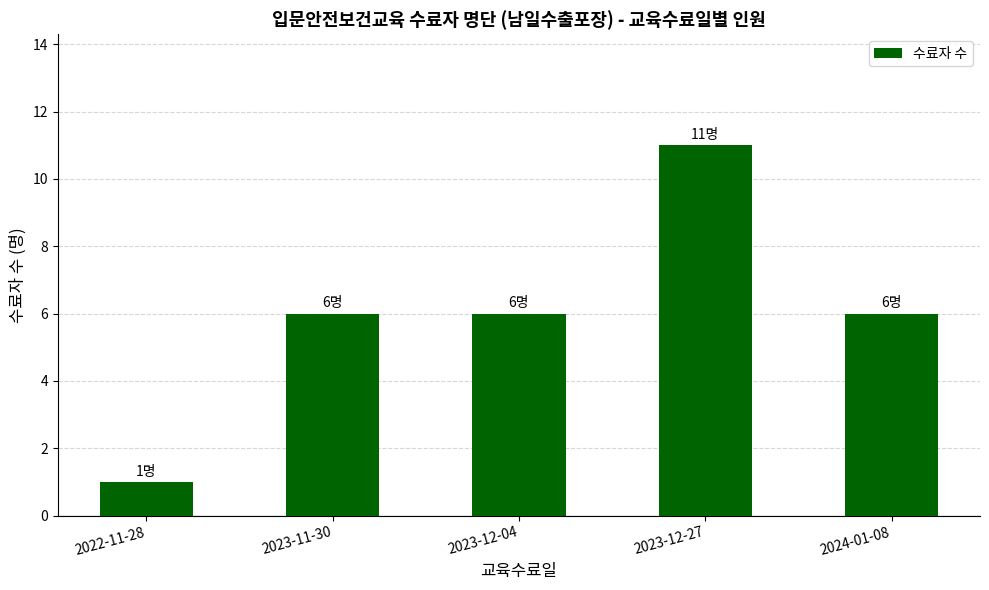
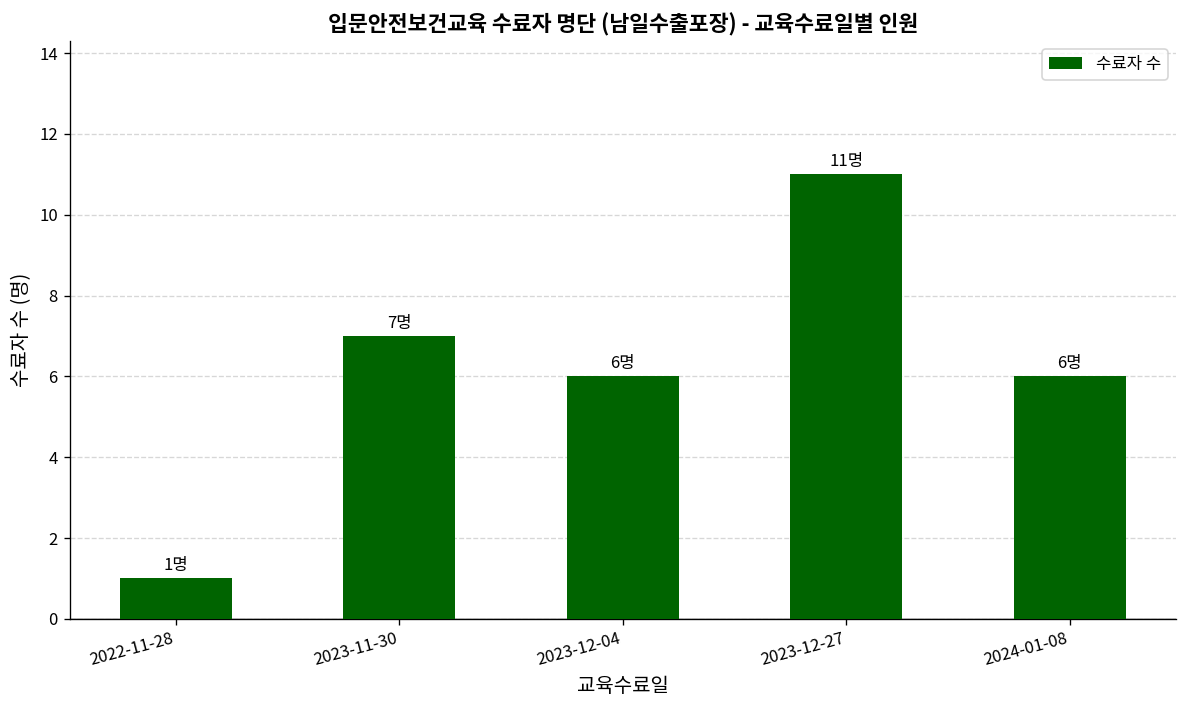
  {
    "2022-11-28": "1명",
-   "2023-11-30": "6명",
+   "2023-11-30": "7명",
    "2023-12-04": "6명",
    "2023-12-27": "11명",
    "2024-01-08": "6명"
  }
